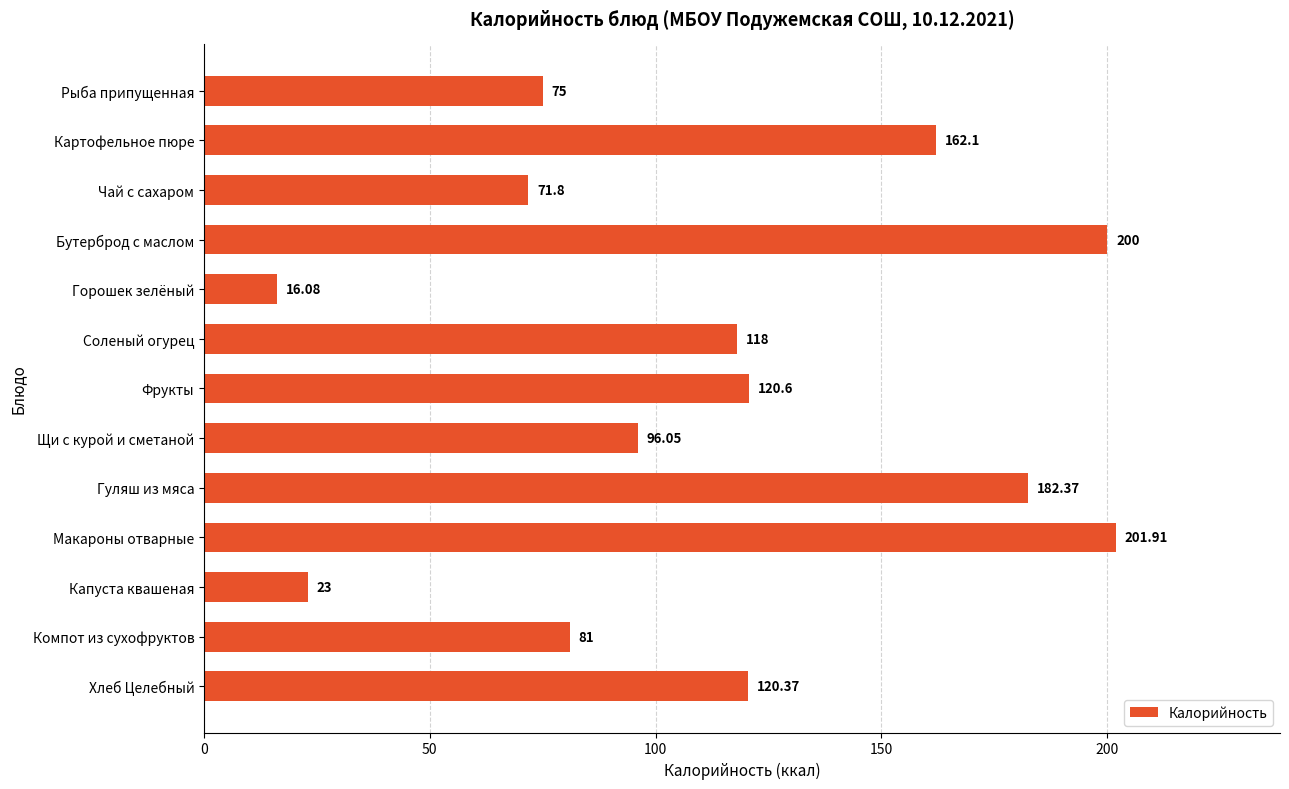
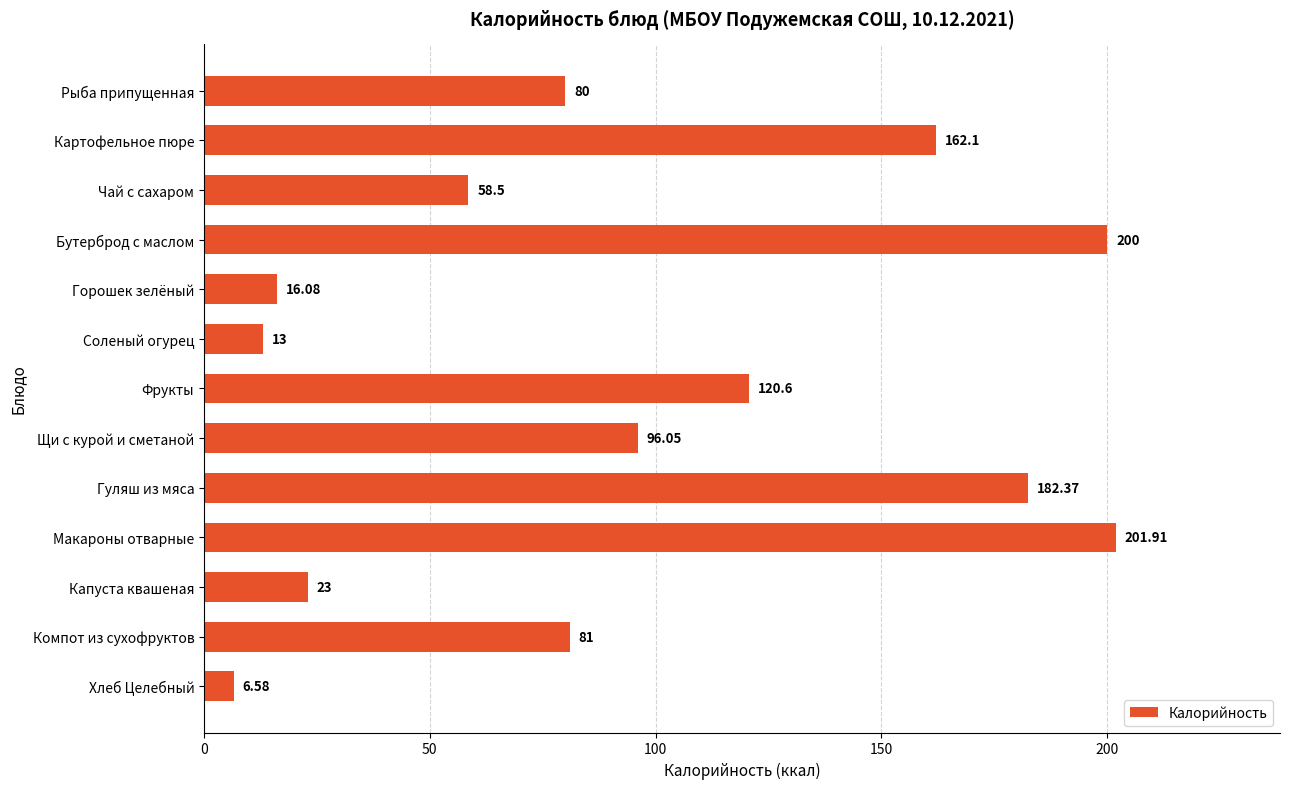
  {
-   "Рыба припущенная": 75,
+   "Рыба припущенная": 80,
    "Картофельное пюре": 162.1,
-   "Чай с сахаром": 71.8,
+   "Чай с сахаром": 58.5,
    "Бутерброд с маслом": 200,
    "Горошек зелёный": 16.08,
-   "Соленый огурец": 118,
+   "Соленый огурец": 13,
    "Фрукты": 120.6,
    "Щи с курой и сметаной": 96.05,
    "Гуляш из мяса": 182.37,
    "Макароны отварные": 201.91,
    "Капуста квашеная": 23,
    "Компот из сухофруктов": 81,
-   "Хлеб Целебный": 120.37
+   "Хлеб Целебный": 6.58
  }
